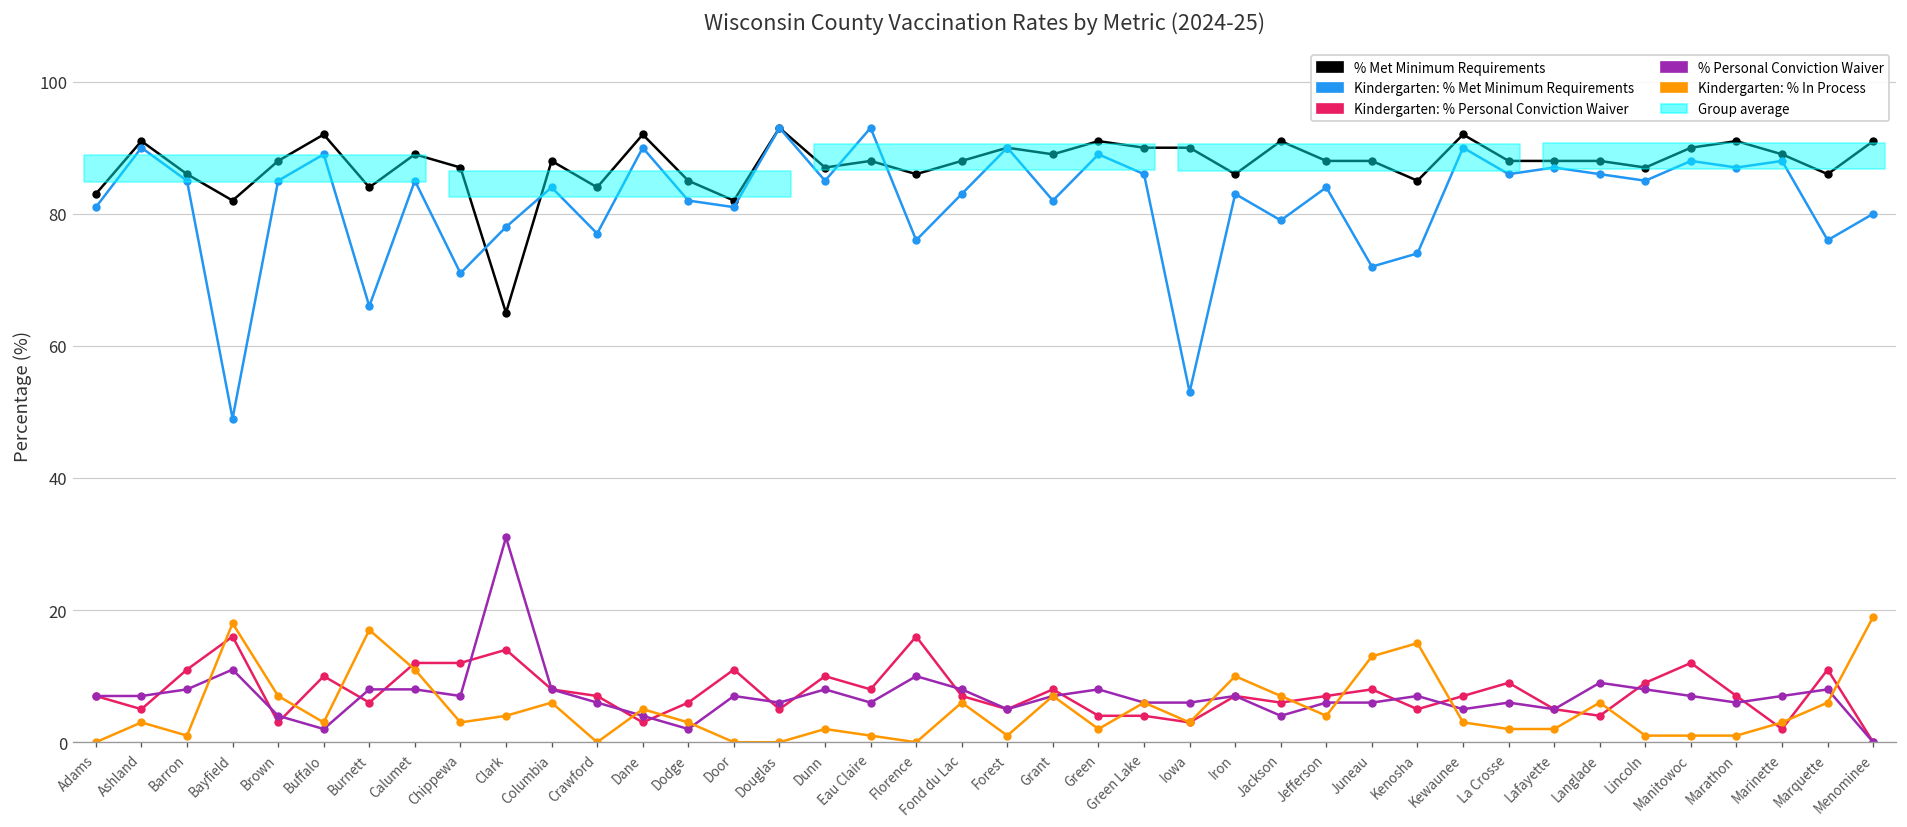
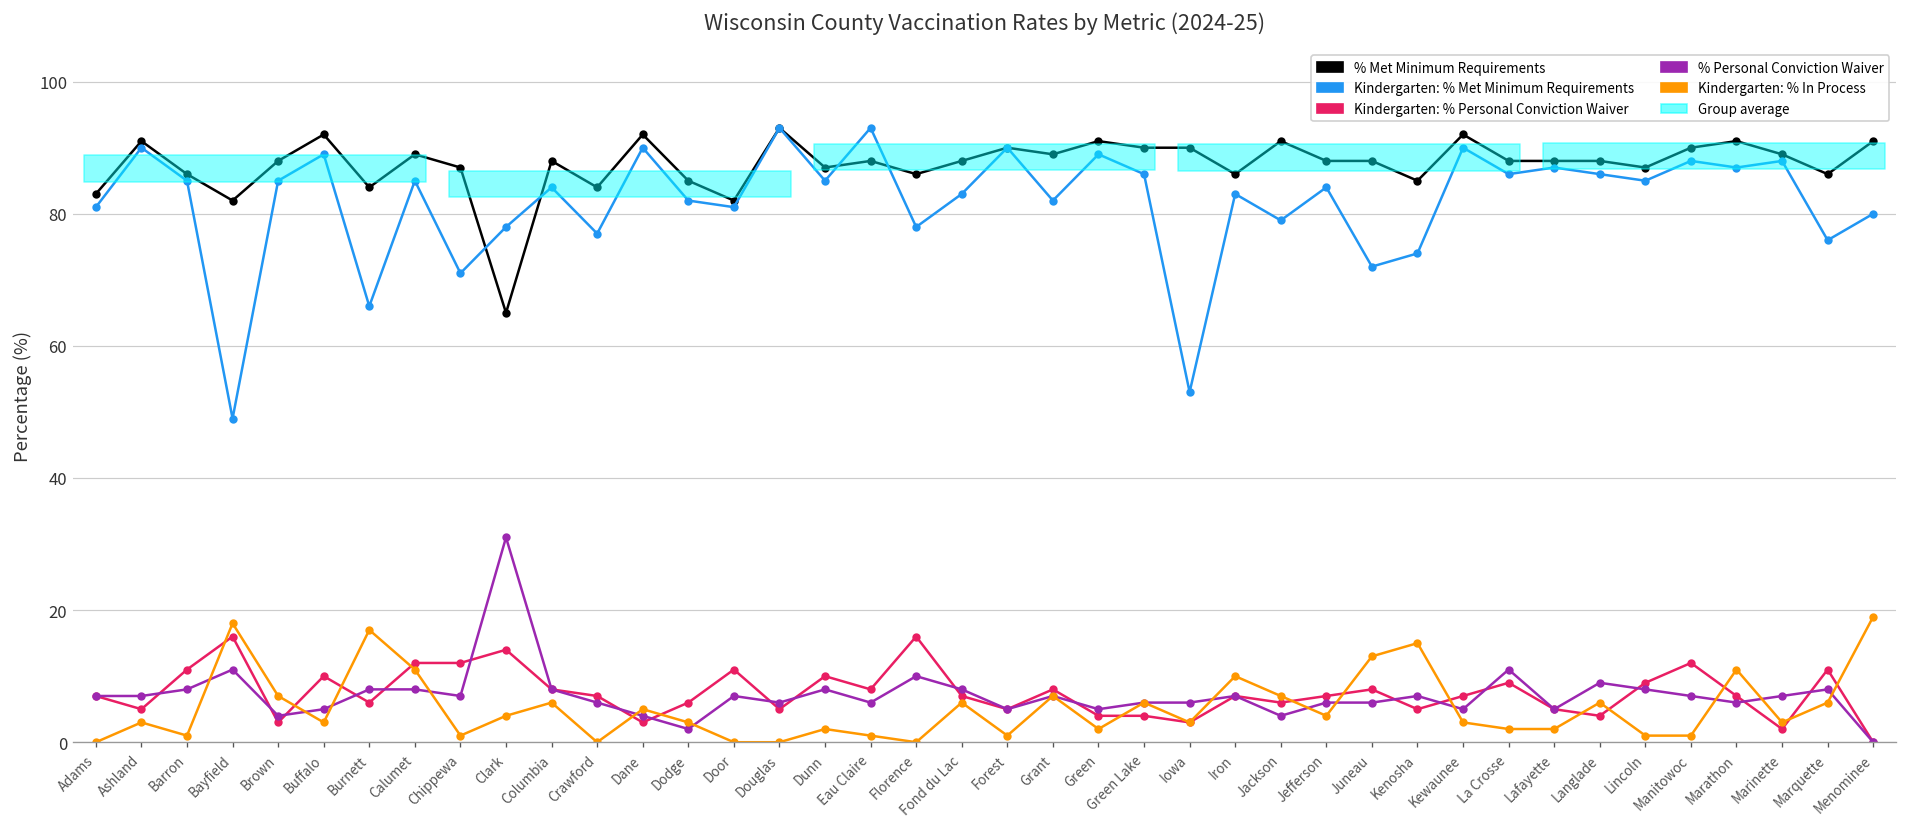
  {
    "% Met Minimum Requirements": {
      "Adams": 83,
      "Ashland": 91,
      "Barron": 86,
      "Bayfield": 82,
      "Brown": 88,
      "Buffalo": 92,
      "Burnett": 84,
      "Calumet": 89,
      "Chippewa": 87,
      "Clark": 65,
      "Columbia": 88,
      "Crawford": 84,
      "Dane": 92,
      "Dodge": 85,
      "Door": 82,
      "Dunn": 87,
      "Eau Claire": 88,
      "Florence": 86,
      "Fond du Lac": 88,
      "Grant": 89,
      "Green": 91,
      "Green Lake": 90,
      "Iowa": 90,
      "Iron": 86,
      "Jackson": 91,
      "Jefferson": 88,
      "Juneau": 88,
      "Kenosha": 85,
      "Kewaunee": 92,
      "La Crosse": 88,
      "Lafayette": 88,
      "Langlade": 88,
      "Lincoln": 87,
      "Manitowoc": 90,
      "Marathon": 91,
      "Marinette": 89,
      "Marquette": 86,
      "Menominee": 91
    },
    "Kindergarten: % Met Minimum Requirements": {
      "Adams": 81,
      "Ashland": 90,
      "Barron": 85,
      "Bayfield": 49,
      "Brown": 85,
      "Buffalo": 89,
      "Burnett": 66,
      "Calumet": 85,
      "Chippewa": 71,
      "Clark": 78,
      "Columbia": 84,
      "Crawford": 77,
      "Dane": 90,
      "Dodge": 82,
      "Door": 81,
      "Dunn": 85,
      "Eau Claire": 93,
-     "Florence": 76,
+     "Florence": 78,
      "Fond du Lac": 83,
      "Grant": 82,
      "Green": 89,
      "Green Lake": 86,
      "Iowa": 53,
      "Iron": 83,
      "Jackson": 79,
      "Jefferson": 84,
      "Juneau": 72,
      "Kenosha": 74,
      "Kewaunee": 90,
      "La Crosse": 86,
      "Lafayette": 87,
      "Langlade": 86,
      "Lincoln": 85,
      "Manitowoc": 88,
      "Marathon": 87,
      "Marinette": 88,
      "Marquette": 76,
      "Menominee": 80
    },
    "Kindergarten: % Personal Conviction Waiver": {
      "Ashland": 5,
      "Barron": 11,
      "Bayfield": 16,
      "Brown": 3,
      "Buffalo": 10,
      "Burnett": 6,
      "Calumet": 12,
      "Chippewa": 12,
      "Clark": 14,
      "Crawford": 7,
      "Dane": 3,
      "Dodge": 6,
      "Door": 11,
      "Douglas": 5,
      "Dunn": 10,
      "Eau Claire": 8,
      "Florence": 16,
      "Fond du Lac": 7,
      "Grant": 8,
      "Green": 4,
      "Green Lake": 4,
      "Jackson": 6,
      "Jefferson": 7,
      "Juneau": 8,
      "Kenosha": 5,
      "Kewaunee": 7,
      "La Crosse": 9,
      "Langlade": 4,
      "Lincoln": 9,
      "Manitowoc": 12,
      "Marathon": 7,
      "Marinette": 2,
      "Marquette": 11
    },
    "% Personal Conviction Waiver": {
      "Ashland": 7,
      "Barron": 8,
      "Bayfield": 11,
      "Brown": 4,
-     "Buffalo": 2,
+     "Buffalo": 5,
      "Burnett": 8,
      "Calumet": 8,
      "Chippewa": 7,
      "Clark": 31,
      "Crawford": 6,
      "Dane": 4,
      "Dodge": 2,
      "Door": 7,
      "Douglas": 6,
      "Dunn": 8,
      "Eau Claire": 6,
      "Florence": 10,
      "Fond du Lac": 8,
-     "Green": 8,
+     "Green": 5,
      "Iowa": 6,
      "Jackson": 4,
      "Jefferson": 6,
      "Juneau": 6,
      "Kenosha": 7,
      "Kewaunee": 5,
-     "La Crosse": 6,
+     "La Crosse": 11,
      "Langlade": 9,
      "Lincoln": 8,
      "Manitowoc": 7,
      "Marathon": 6,
      "Marinette": 7,
      "Marquette": 8
    },
    "Kindergarten: % In Process": {
      "Adams": 0,
      "Ashland": 3,
      "Barron": 1,
      "Bayfield": 18,
      "Brown": 7,
      "Buffalo": 3,
      "Burnett": 17,
      "Calumet": 11,
-     "Chippewa": 3,
+     "Chippewa": 1,
      "Clark": 4,
      "Columbia": 6,
      "Crawford": 0,
      "Dane": 5,
      "Dodge": 3,
      "Door": 0,
      "Douglas": 0,
      "Dunn": 2,
      "Eau Claire": 1,
      "Florence": 0,
      "Fond du Lac": 6,
      "Forest": 1,
      "Green": 2,
      "Iron": 10,
      "Jackson": 7,
      "Jefferson": 4,
      "Juneau": 13,
      "Kenosha": 15,
      "Kewaunee": 3,
      "La Crosse": 2,
      "Lafayette": 2,
      "Langlade": 6,
      "Lincoln": 1,
      "Manitowoc": 1,
-     "Marathon": 1,
+     "Marathon": 11,
      "Marinette": 3,
      "Marquette": 6,
      "Menominee": 19
    }
  }
